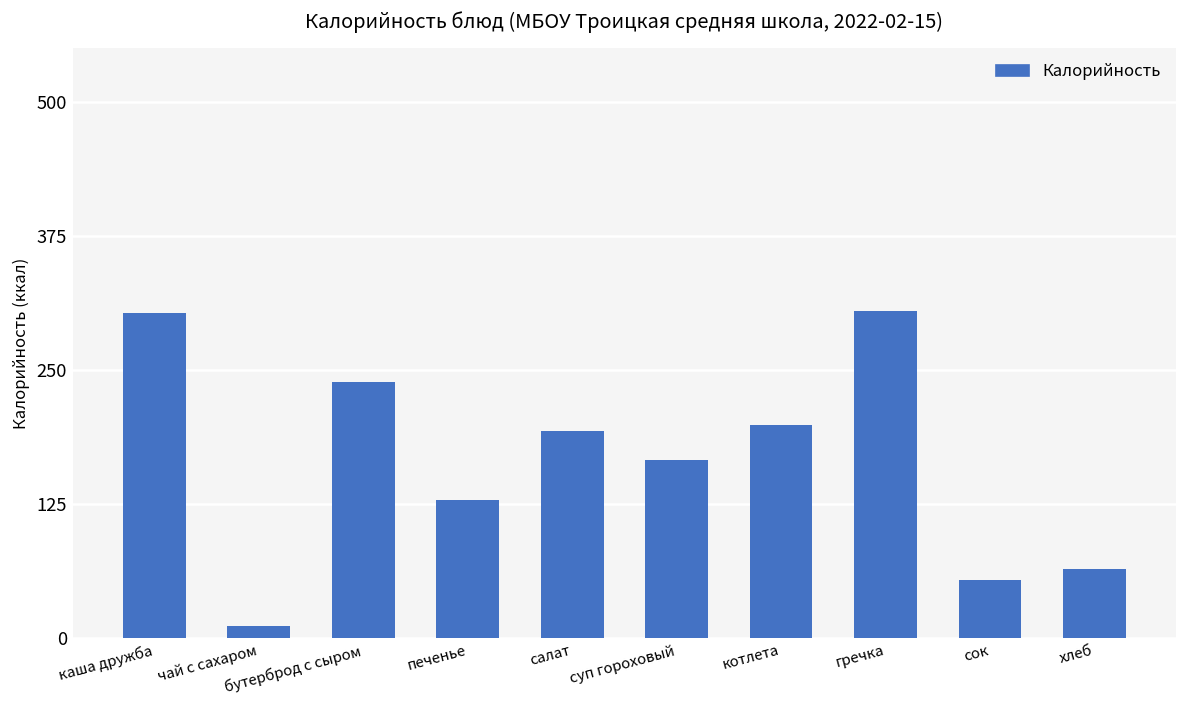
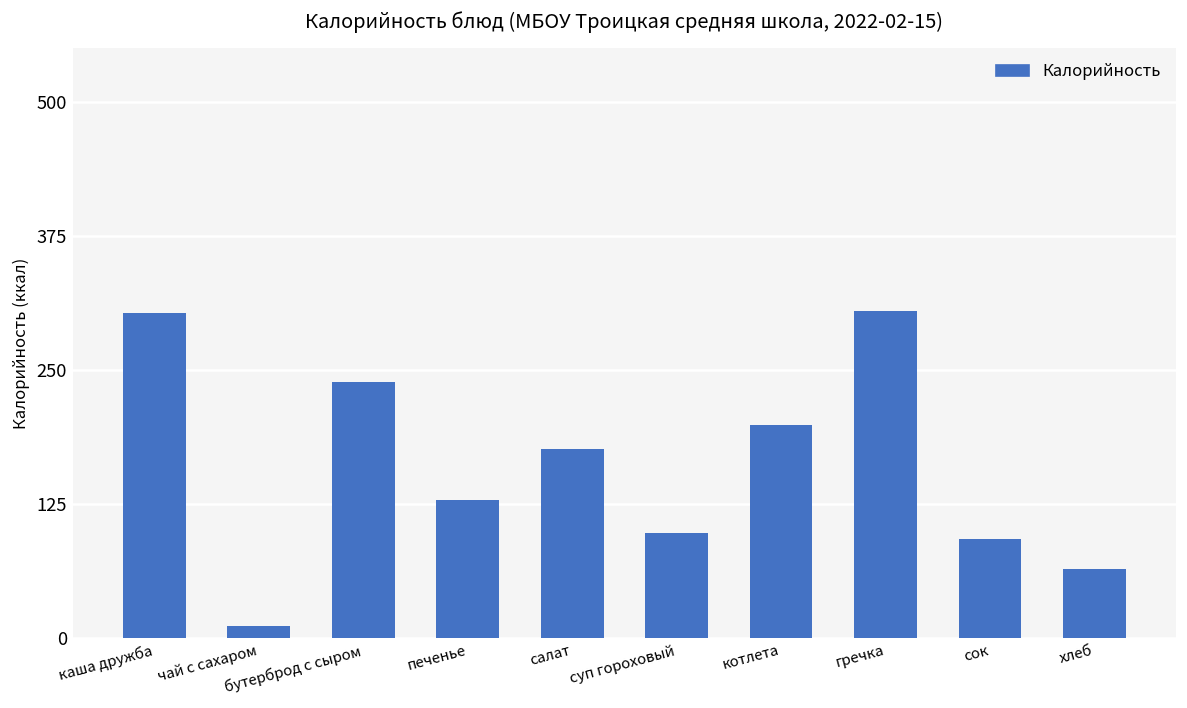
  {
    "каша дружба": 300,
    "чай с сахаром": 10,
    "бутерброд с сыром": 240,
    "печенье": 130,
-   "салат": 190,
-   "суп гороховый": 170,
+   "салат": 180,
+   "суп гороховый": 100,
    "котлета": 200,
    "гречка": 310,
-   "сок": 50,
+   "сок": 90,
    "хлеб": 60
  }
